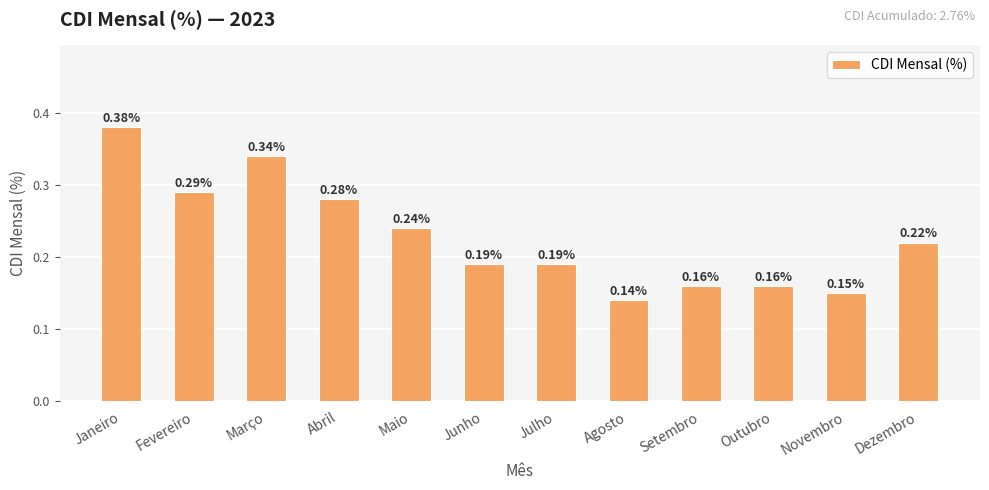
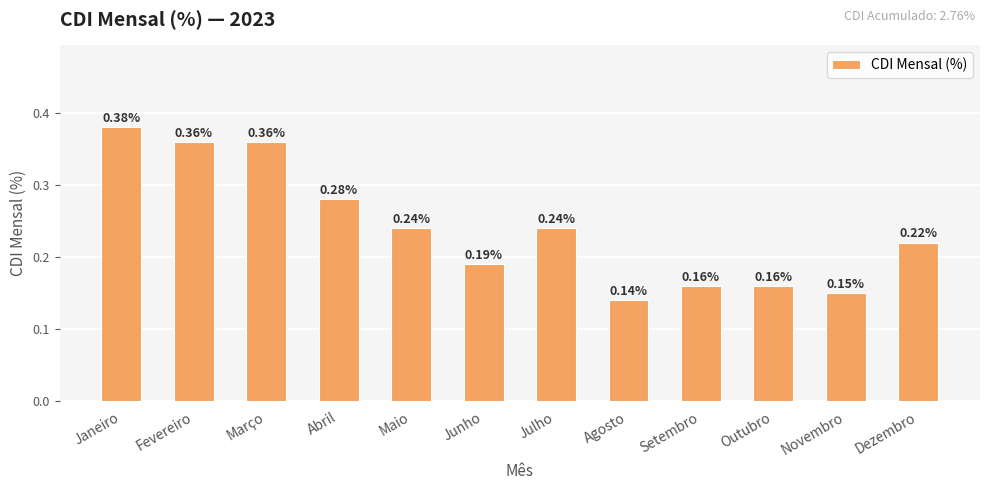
  {
    "Janeiro": "0.38%",
-   "Fevereiro": "0.29%",
-   "Março": "0.34%",
+   "Fevereiro": "0.36%",
+   "Março": "0.36%",
    "Abril": "0.28%",
    "Maio": "0.24%",
    "Junho": "0.19%",
-   "Julho": "0.19%",
+   "Julho": "0.24%",
    "Agosto": "0.14%",
    "Setembro": "0.16%",
    "Outubro": "0.16%",
    "Novembro": "0.15%",
    "Dezembro": "0.22%"
  }
